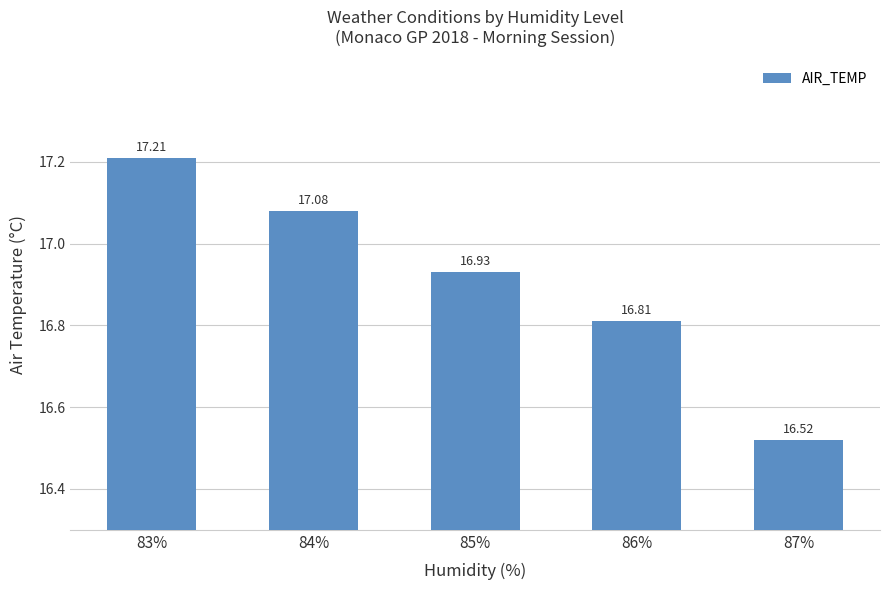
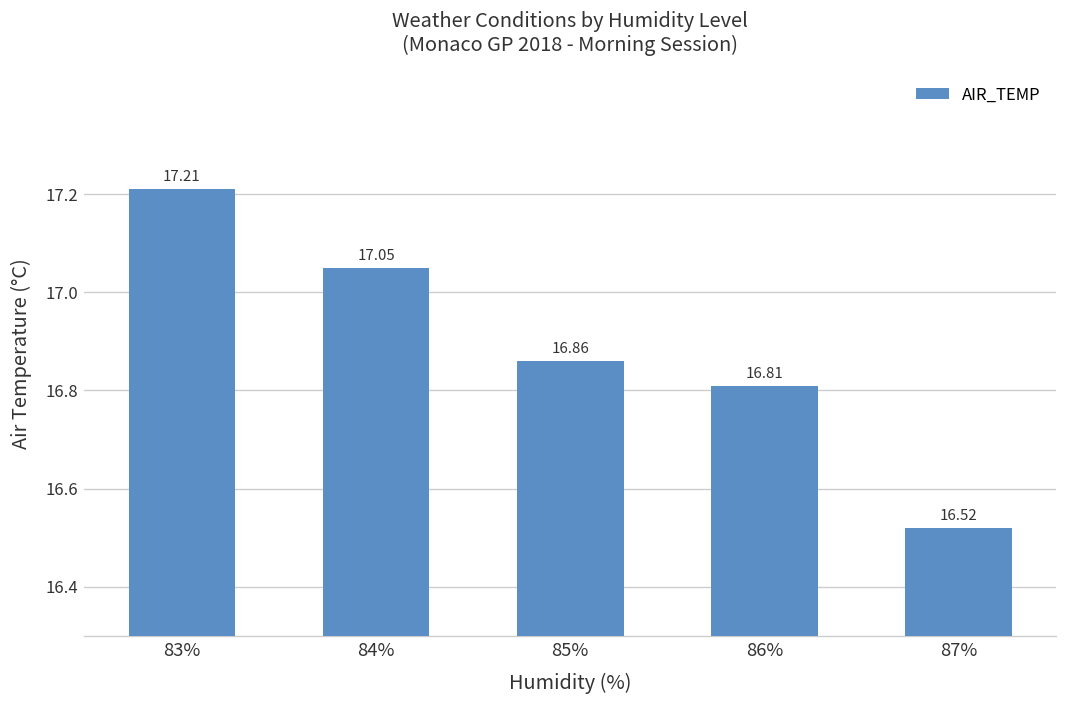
  {
    "83%": 17.21,
-   "84%": 17.08,
-   "85%": 16.93,
+   "84%": 17.05,
+   "85%": 16.86,
    "86%": 16.81,
    "87%": 16.52
  }
